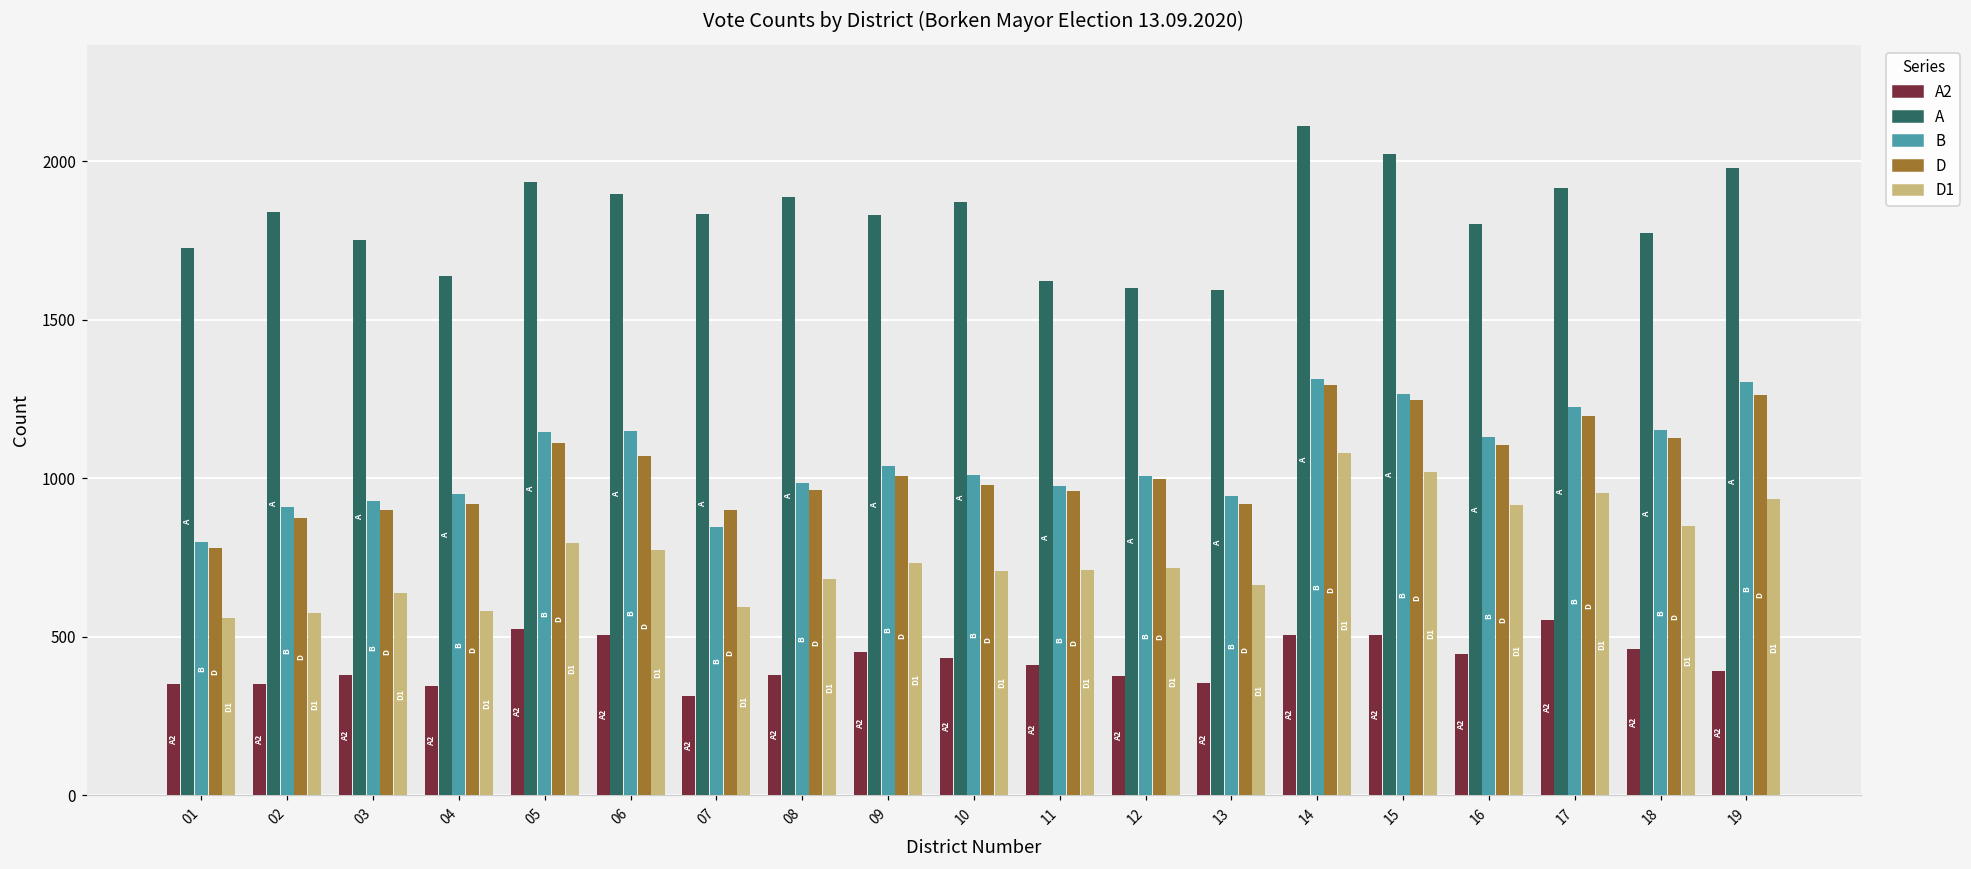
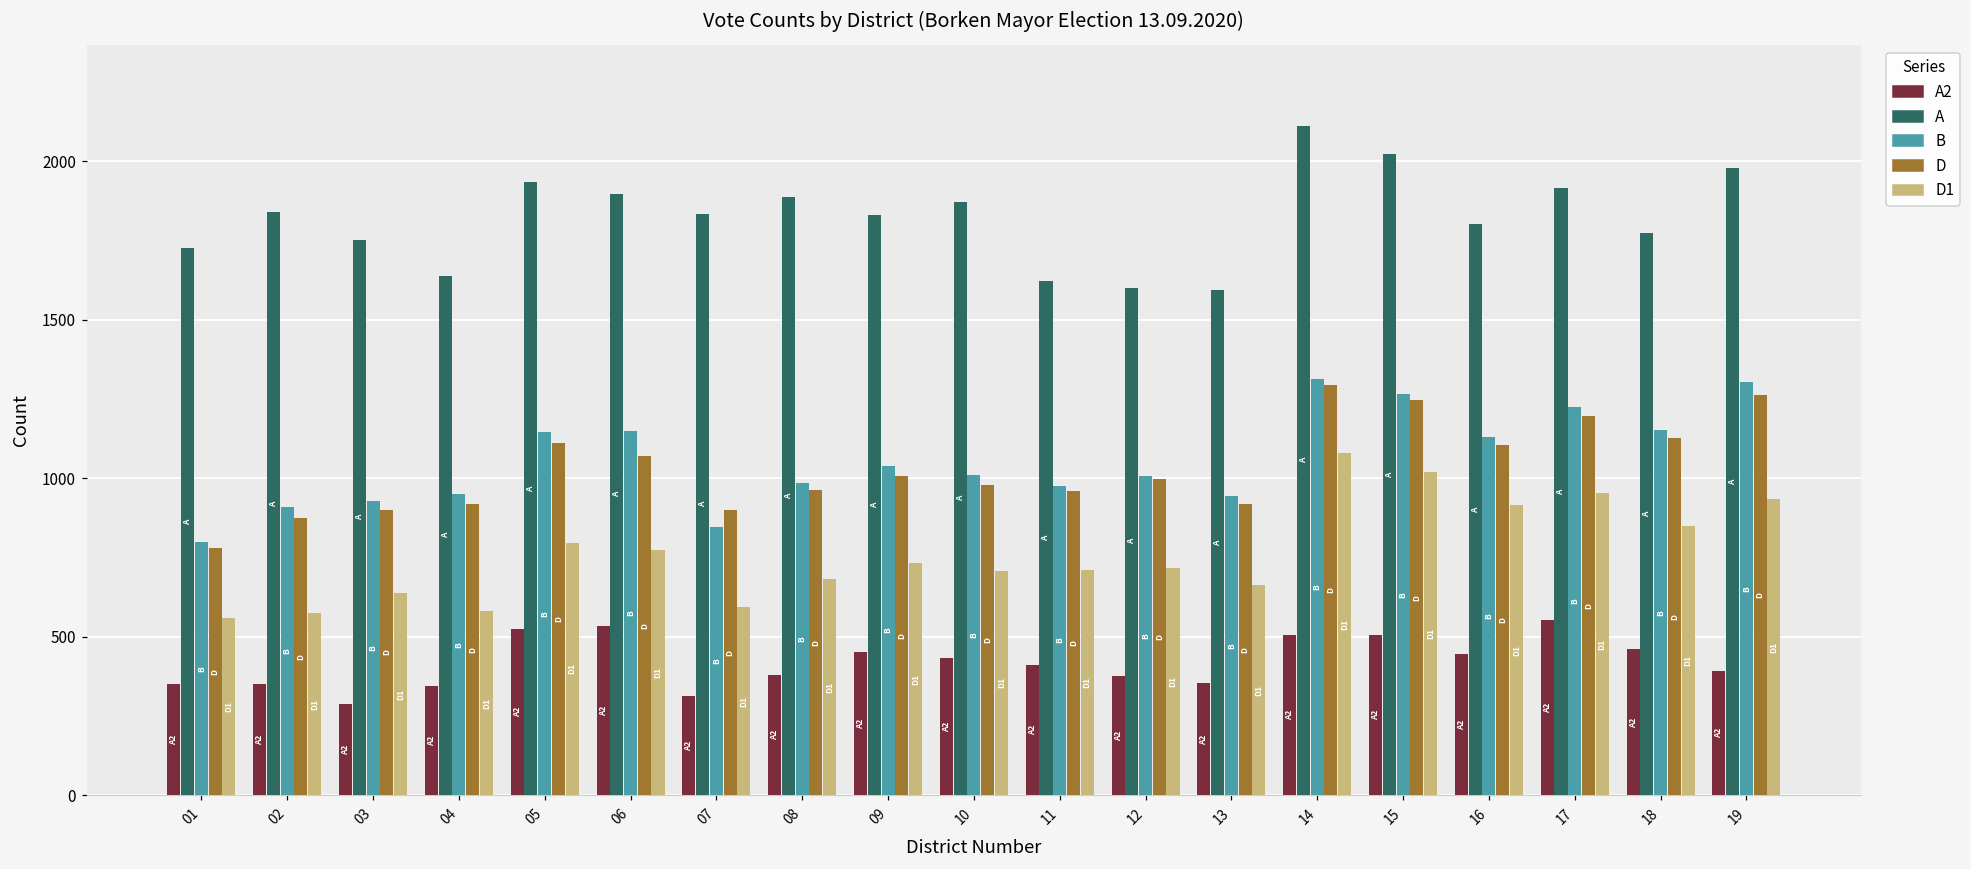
  {
    "A2": {
      "01": 350,
      "02": 350,
-     "03": 380,
+     "03": 290,
      "04": 340,
      "05": 520,
-     "06": 510,
+     "06": 530,
      "07": 310,
      "08": 380,
      "09": 450,
      "10": 430,
      "11": 410,
      "12": 380,
      "13": 350,
      "14": 510,
      "15": 510,
      "16": 450,
      "17": 550,
      "18": 460,
      "19": 390
    },
    "A": {
      "01": 1730,
      "02": 1840,
      "03": 1750,
      "04": 1640,
      "05": 1930,
      "06": 1900,
      "07": 1830,
      "08": 1890,
      "09": 1830,
      "10": 1870,
      "11": 1620,
      "12": 1600,
      "13": 1590,
      "14": 2110,
      "15": 2020,
      "16": 1800,
      "17": 1910,
      "18": 1770,
      "19": 1980
    },
    "B": {
      "01": 800,
      "02": 910,
      "03": 930,
      "04": 950,
      "05": 1150,
      "06": 1150,
      "07": 850,
      "08": 990,
      "09": 1040,
      "10": 1010,
      "11": 980,
      "12": 1010,
      "13": 940,
      "14": 1310,
      "15": 1260,
      "16": 1130,
      "17": 1220,
      "18": 1150,
      "19": 1300
    },
    "D": {
      "01": 780,
      "02": 870,
      "03": 900,
      "04": 920,
      "05": 1110,
      "06": 1070,
      "07": 900,
      "08": 960,
      "09": 1010,
      "10": 980,
      "11": 960,
      "12": 1000,
      "13": 920,
      "14": 1300,
      "15": 1250,
      "16": 1110,
      "17": 1200,
      "18": 1130,
      "19": 1260
    },
    "D1": {
      "01": 560,
      "02": 580,
      "03": 640,
      "04": 580,
      "05": 800,
      "06": 780,
      "07": 590,
      "08": 680,
      "09": 730,
      "10": 710,
      "11": 710,
      "12": 720,
      "13": 660,
      "14": 1080,
      "15": 1020,
      "16": 920,
      "17": 950,
      "18": 850,
      "19": 940
    }
  }
